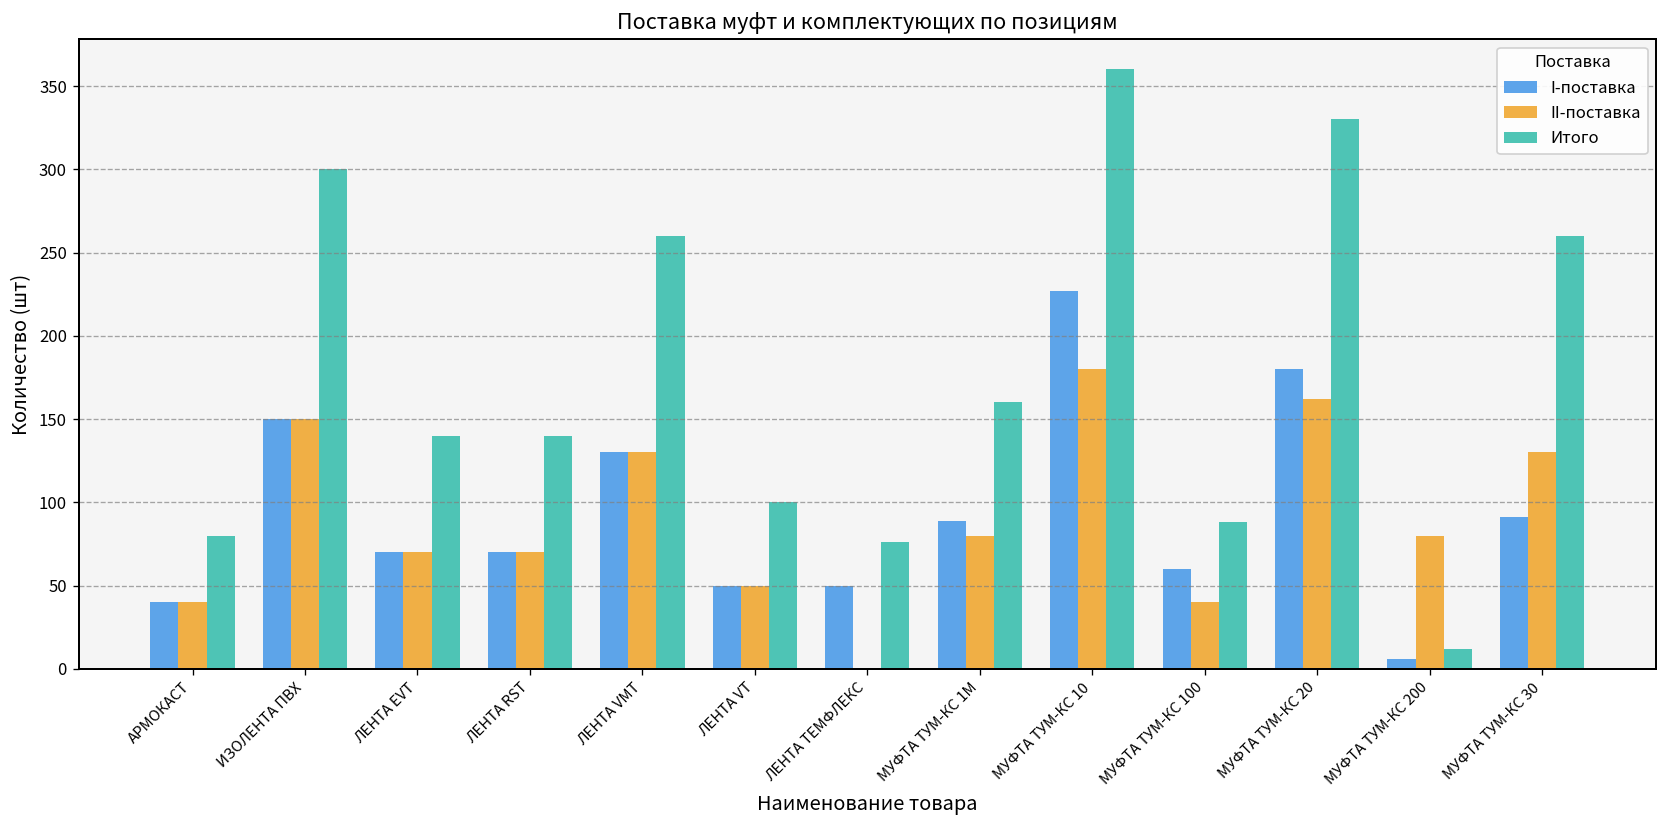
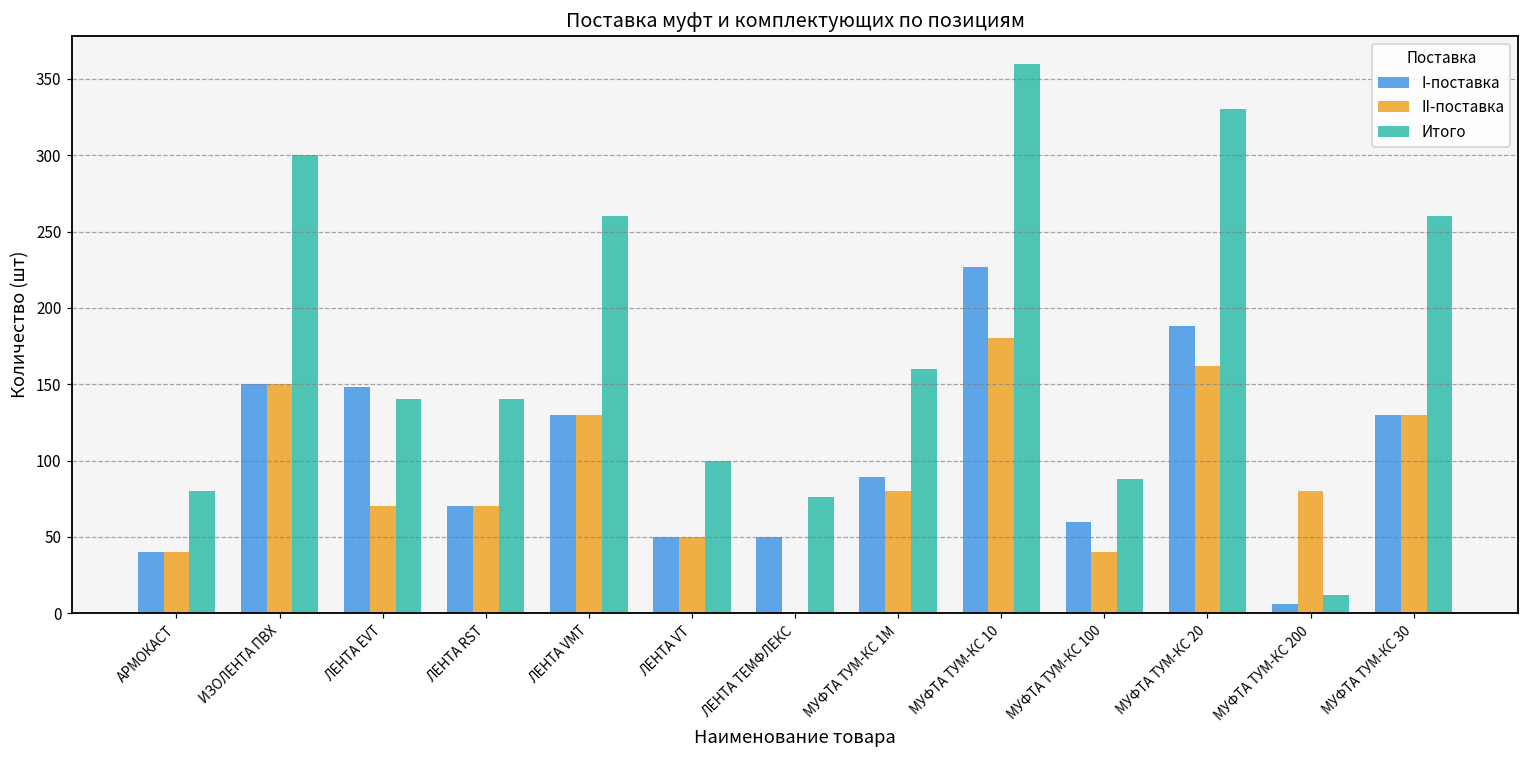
  {
    "I-поставка": {
      "АРМОКАСТ": 40,
      "ИЗОЛЕНТА ПВХ": 150,
-     "ЛЕНТА EVT": 70,
+     "ЛЕНТА EVT": 148,
      "ЛЕНТА RST": 70,
      "ЛЕНТА VMT": 130,
      "ЛЕНТА VT": 50,
      "ЛЕНТА ТЕМФЛЕКС": 50,
      "МУФТА ТУМ-КС 1М": 89,
      "МУФТА ТУМ-КС 10": 227,
      "МУФТА ТУМ-КС 100": 60,
-     "МУФТА ТУМ-КС 20": 180,
+     "МУФТА ТУМ-КС 20": 188,
      "МУФТА ТУМ-КС 200": 6,
-     "МУФТА ТУМ-КС 30": 91
+     "МУФТА ТУМ-КС 30": 130
    },
    "II-поставка": {
      "АРМОКАСТ": 40,
      "ИЗОЛЕНТА ПВХ": 150,
      "ЛЕНТА EVT": 70,
      "ЛЕНТА RST": 70,
      "ЛЕНТА VMT": 130,
      "ЛЕНТА VT": 50,
      "ЛЕНТА ТЕМФЛЕКС": 0,
      "МУФТА ТУМ-КС 1М": 80,
      "МУФТА ТУМ-КС 10": 180,
      "МУФТА ТУМ-КС 100": 40,
      "МУФТА ТУМ-КС 20": 162,
      "МУФТА ТУМ-КС 200": 80,
      "МУФТА ТУМ-КС 30": 130
    },
    "Итого": {
      "АРМОКАСТ": 80,
      "ИЗОЛЕНТА ПВХ": 300,
      "ЛЕНТА EVT": 140,
      "ЛЕНТА RST": 140,
      "ЛЕНТА VMT": 260,
      "ЛЕНТА VT": 100,
      "ЛЕНТА ТЕМФЛЕКС": 76,
      "МУФТА ТУМ-КС 1М": 160,
      "МУФТА ТУМ-КС 10": 360,
      "МУФТА ТУМ-КС 100": 88,
      "МУФТА ТУМ-КС 20": 330,
      "МУФТА ТУМ-КС 200": 12,
      "МУФТА ТУМ-КС 30": 260
    }
  }
